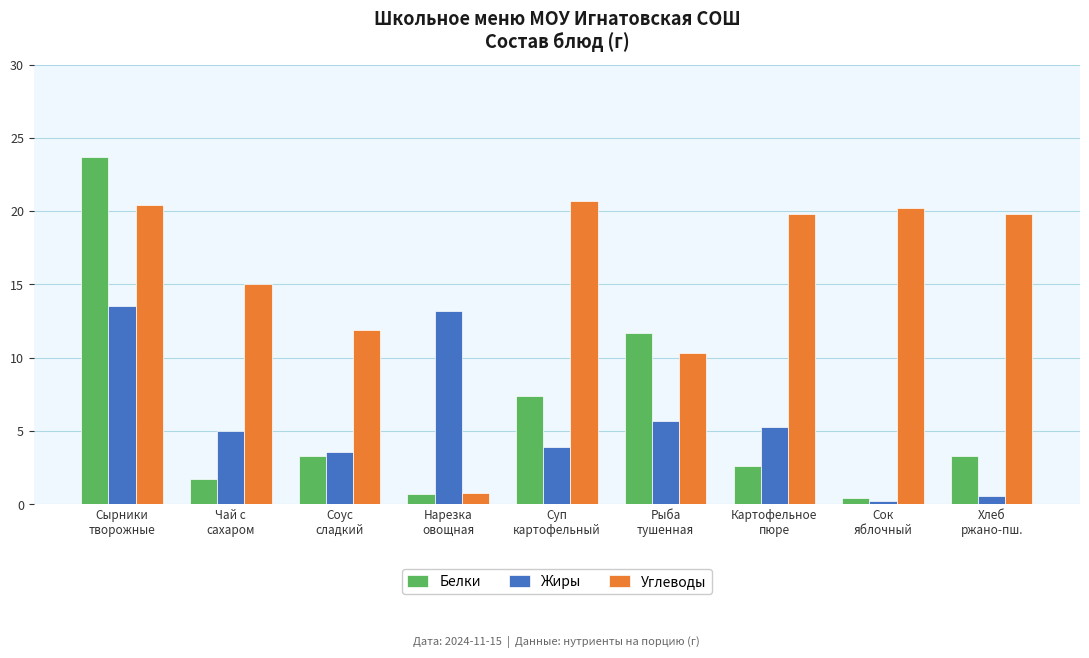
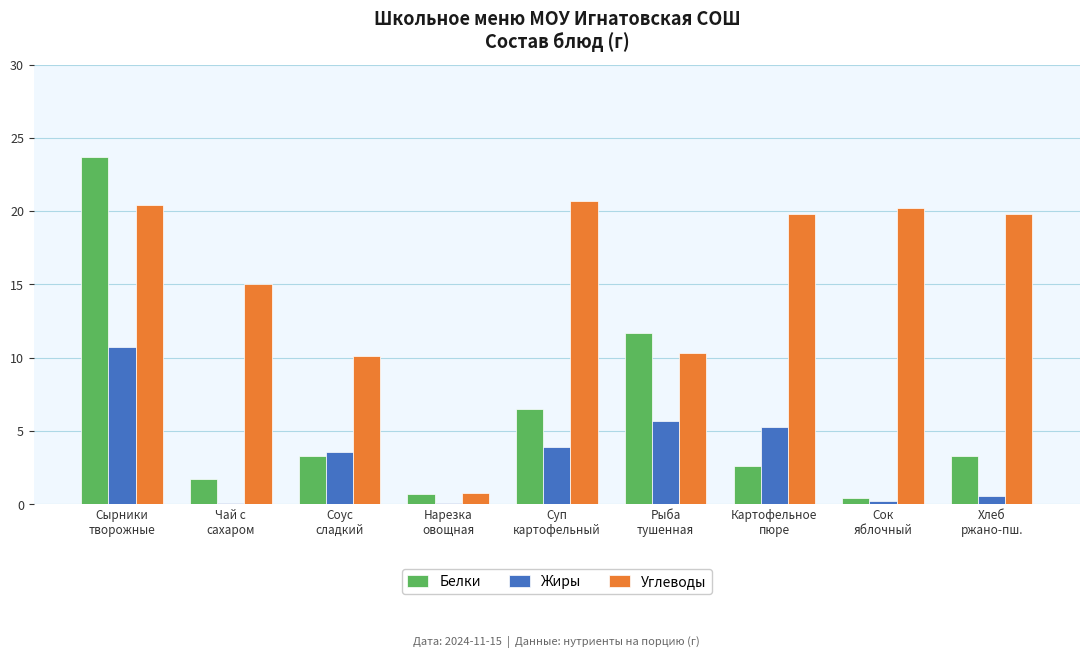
  {
    "Белки": {
      "Сырники творожные": 23.7,
      "Чай с сахаром": 1.7,
      "Соус сладкий": 3.3,
      "Нарезка овощная": 0.7,
-     "Суп картофельный": 7.4,
+     "Суп картофельный": 6.5,
      "Рыба тушенная": 11.7,
      "Картофельное пюре": 2.6,
      "Сок яблочный": 0.4,
      "Хлеб ржано-пш.": 3.3
    },
    "Жиры": {
-     "Сырники творожные": 13.5,
-     "Чай с сахаром": 5.0,
+     "Сырники творожные": 10.7,
+     "Чай с сахаром": 0.1,
      "Соус сладкий": 3.6,
-     "Нарезка овощная": 13.2,
+     "Нарезка овощная": 0.1,
      "Суп картофельный": 3.9,
      "Рыба тушенная": 5.7,
      "Картофельное пюре": 5.3,
      "Сок яблочный": 0.2,
      "Хлеб ржано-пш.": 0.6
    },
    "Углеводы": {
      "Сырники творожные": 20.4,
      "Чай с сахаром": 15.0,
-     "Соус сладкий": 11.9,
+     "Соус сладкий": 10.1,
      "Нарезка овощная": 0.8,
      "Суп картофельный": 20.7,
      "Рыба тушенная": 10.3,
      "Картофельное пюре": 19.8,
      "Сок яблочный": 20.2,
      "Хлеб ржано-пш.": 19.8
    }
  }
